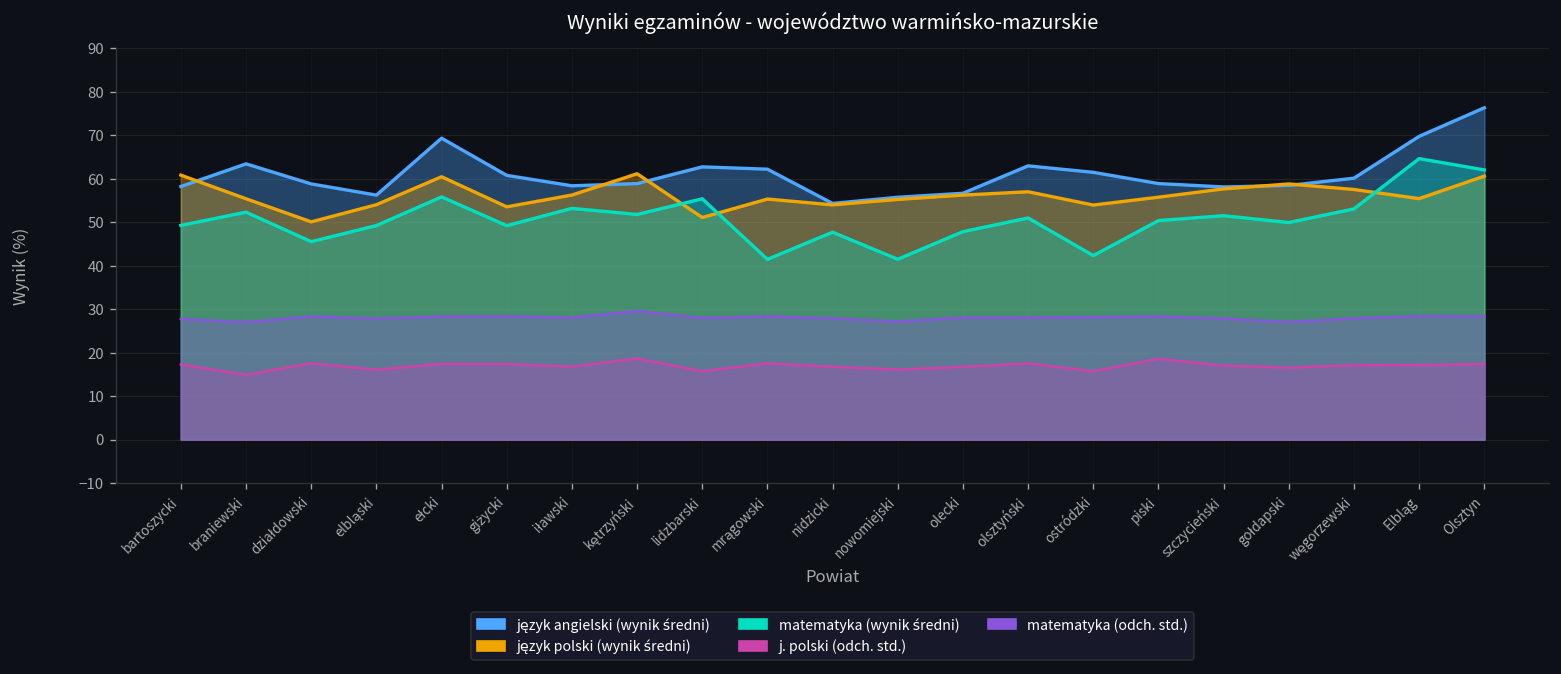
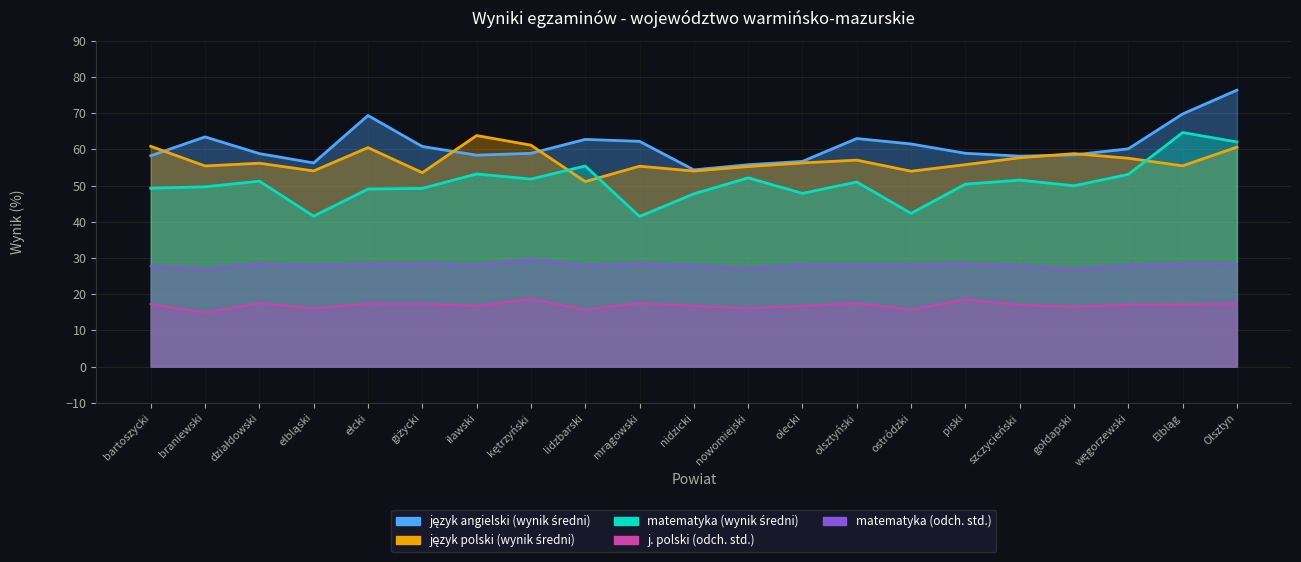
  {
    "język polski (wynik średni)": {
      "bartoszycki": 61,
      "braniewski": 55,
-     "działdowski": 50,
+     "działdowski": 56,
      "elbląski": 54,
      "ełcki": 60,
      "giżycki": 54,
-     "iławski": 56,
+     "iławski": 64,
      "kętrzyński": 61,
      "lidzbarski": 51,
      "mrągowski": 55,
      "olsztyński": 57,
      "ostródzki": 54,
      "piski": 56,
      "węgorzewski": 58,
      "Elbląg": 55,
      "Olsztyn": 61
    },
    "matematyka (wynik średni)": {
      "bartoszycki": 49,
-     "braniewski": 52,
-     "działdowski": 46,
-     "elbląski": 49,
-     "ełcki": 56,
+     "braniewski": 50,
+     "działdowski": 51,
+     "elbląski": 42,
+     "ełcki": 49,
      "giżycki": 49,
      "iławski": 53,
      "kętrzyński": 52,
      "lidzbarski": 55,
      "mrągowski": 41,
      "nidzicki": 48,
-     "nowomiejski": 41,
+     "nowomiejski": 52,
      "olecki": 48,
      "olsztyński": 51,
      "ostródzki": 42,
      "piski": 50,
      "szczycieński": 52,
      "gołdapski": 50,
      "węgorzewski": 53,
      "Elbląg": 65,
      "Olsztyn": 62
    }
  }
